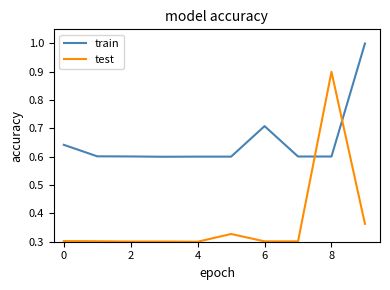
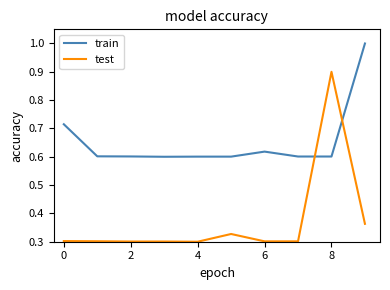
  {
    "train": {
-     "0": 0.64,
+     "0": 0.71,
      "2": 0.60,
      "4": 0.60,
-     "6": 0.71,
+     "6": 0.62,
      "8": 0.60
    },
    "test": {
      "0": 0.30,
      "2": 0.30,
      "4": 0.30,
      "6": 0.30,
      "8": 0.90
    }
  }
